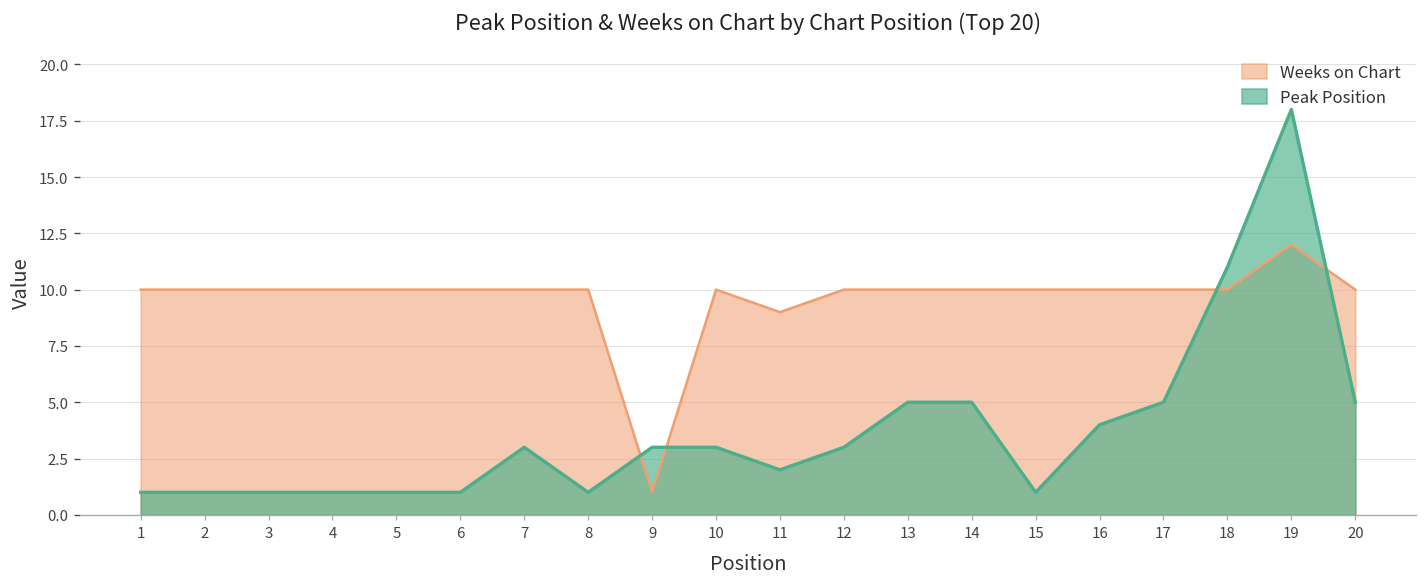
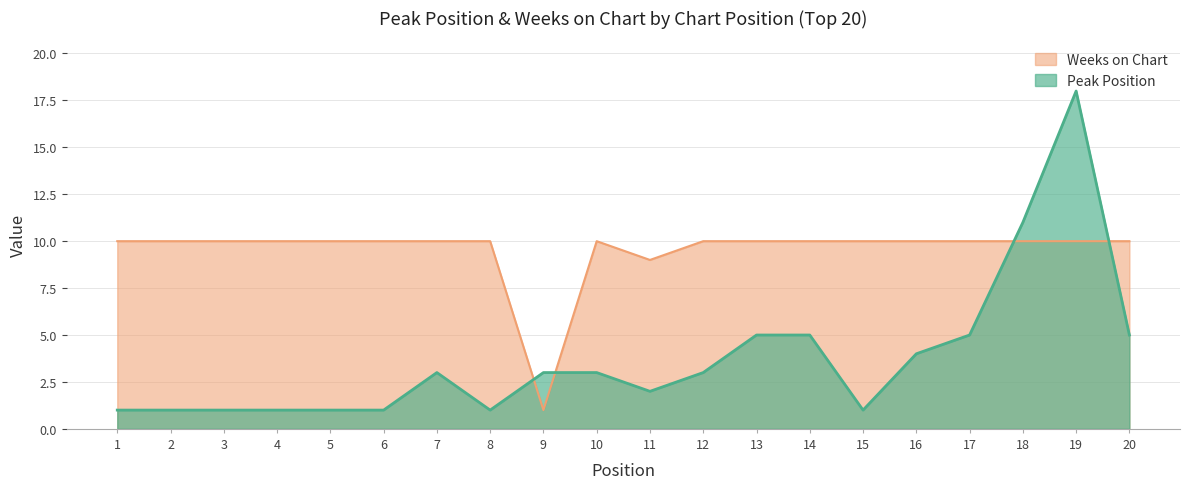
  {
    "Weeks on Chart": {
      "1": 10,
      "2": 10,
      "3": 10,
      "4": 10,
      "5": 10,
      "6": 10,
      "7": 10,
      "8": 10,
      "9": 1,
      "10": 10,
      "11": 9,
      "12": 10,
      "13": 10,
      "14": 10,
      "15": 10,
      "16": 10,
      "17": 10,
      "18": 10,
-     "19": 12,
+     "19": 10,
      "20": 10
    },
    "Peak Position": {
      "1": 1,
      "2": 1,
      "3": 1,
      "4": 1,
      "5": 1,
      "6": 1,
      "7": 3,
      "8": 1,
      "9": 3,
      "10": 3,
      "11": 2,
      "12": 3,
      "13": 5,
      "14": 5,
      "15": 1,
      "16": 4,
      "17": 5,
      "18": 11,
      "19": 18,
      "20": 5
    }
  }
